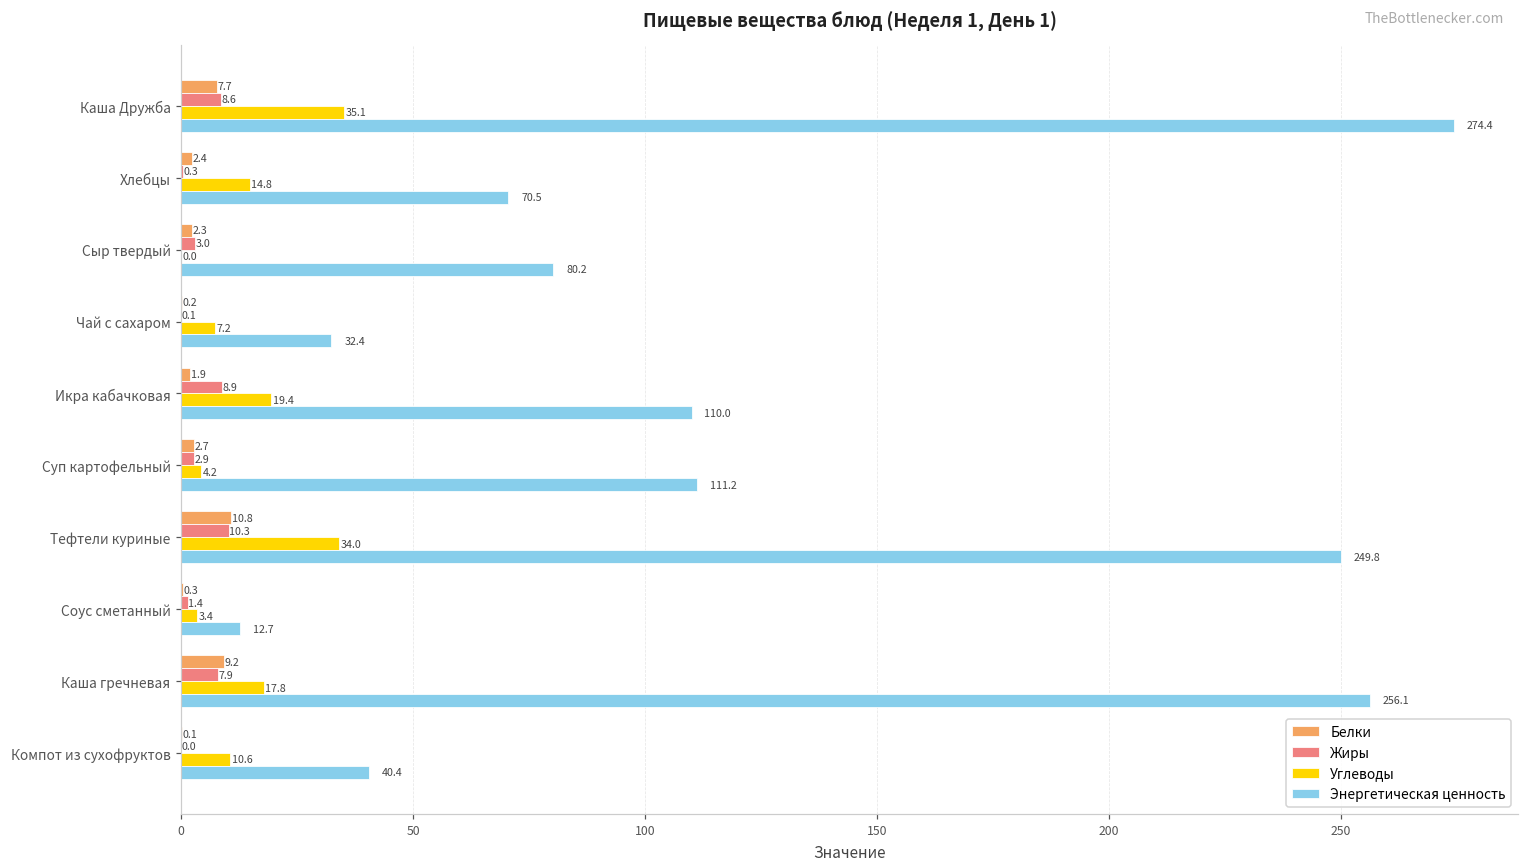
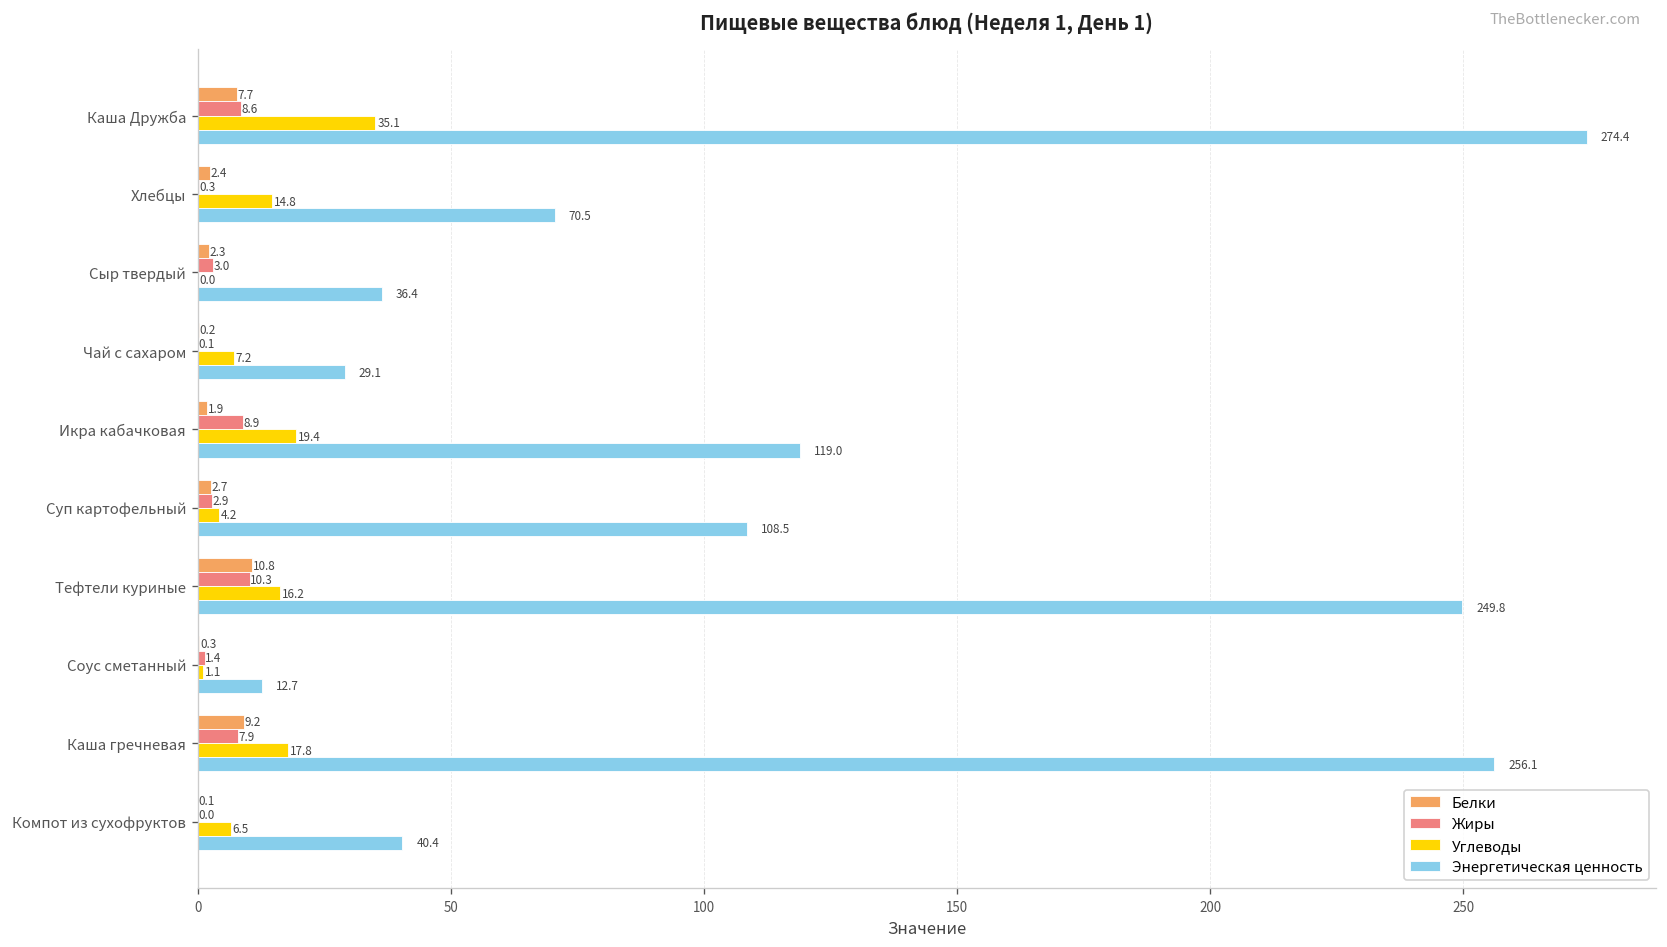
  {
    "Углеводы": {
      "Каша Дружба": 35.1,
      "Хлебцы": 14.8,
      "Сыр твердый": 0.0,
      "Чай с сахаром": 7.2,
      "Икра кабачковая": 19.4,
      "Суп картофельный": 4.2,
-     "Тефтели куриные": 34.0,
-     "Соус сметанный": 3.4,
+     "Тефтели куриные": 16.2,
+     "Соус сметанный": 1.1,
      "Каша гречневая": 17.8,
-     "Компот из сухофруктов": 10.6
+     "Компот из сухофруктов": 6.5
    },
    "Энергетическая ценность": {
      "Каша Дружба": 274.4,
      "Хлебцы": 70.5,
-     "Сыр твердый": 80.2,
-     "Чай с сахаром": 32.4,
-     "Икра кабачковая": 110.0,
-     "Суп картофельный": 111.2,
+     "Сыр твердый": 36.4,
+     "Чай с сахаром": 29.1,
+     "Икра кабачковая": 119.0,
+     "Суп картофельный": 108.5,
      "Тефтели куриные": 249.8,
      "Соус сметанный": 12.7,
      "Каша гречневая": 256.1,
      "Компот из сухофруктов": 40.4
    }
  }
